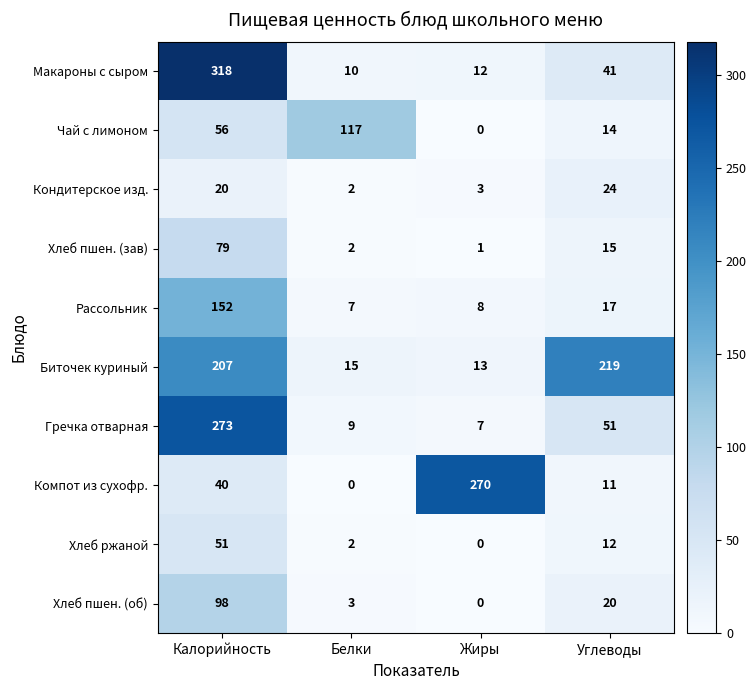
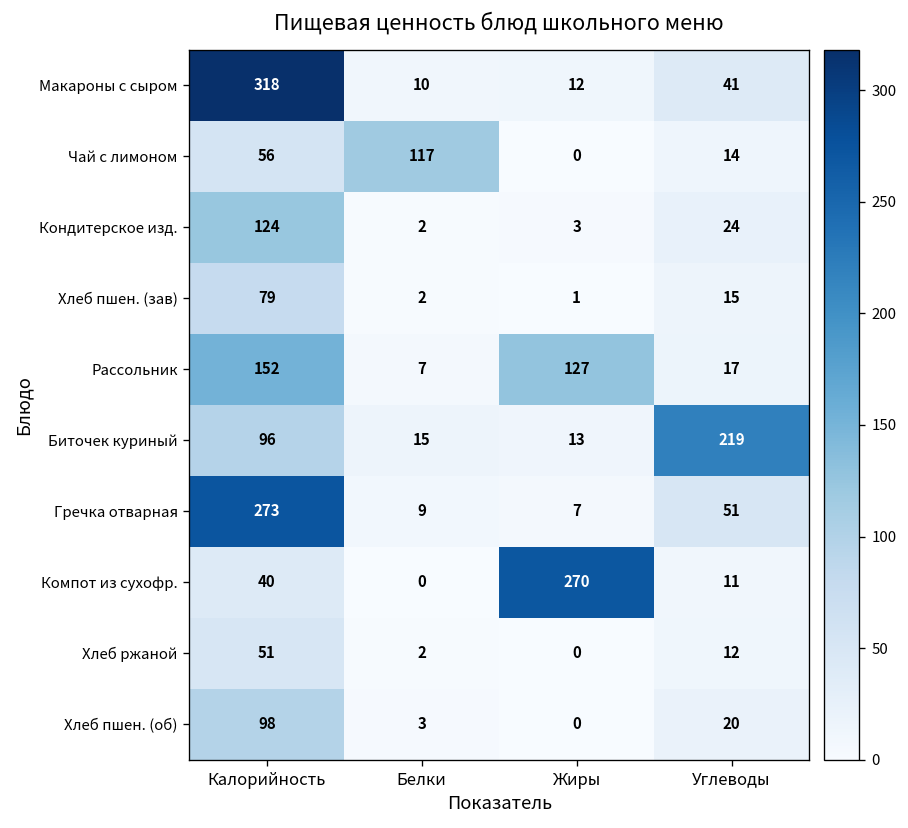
  {
    "Макароны с сыром": {
      "Калорийность": 318,
      "Белки": 10,
      "Жиры": 12,
      "Углеводы": 41
    },
    "Чай с лимоном": {
      "Калорийность": 56,
      "Белки": 117,
      "Жиры": 0,
      "Углеводы": 14
    },
    "Кондитерское изд.": {
-     "Калорийность": 20,
+     "Калорийность": 124,
      "Белки": 2,
      "Жиры": 3,
      "Углеводы": 24
    },
    "Хлеб пшен. (зав)": {
      "Калорийность": 79,
      "Белки": 2,
      "Жиры": 1,
      "Углеводы": 15
    },
    "Рассольник": {
      "Калорийность": 152,
      "Белки": 7,
-     "Жиры": 8,
+     "Жиры": 127,
      "Углеводы": 17
    },
    "Биточек куриный": {
-     "Калорийность": 207,
+     "Калорийность": 96,
      "Белки": 15,
      "Жиры": 13,
      "Углеводы": 219
    },
    "Гречка отварная": {
      "Калорийность": 273,
      "Белки": 9,
      "Жиры": 7,
      "Углеводы": 51
    },
    "Компот из сухофр.": {
      "Калорийность": 40,
      "Белки": 0,
      "Жиры": 270,
      "Углеводы": 11
    },
    "Хлеб ржаной": {
      "Калорийность": 51,
      "Белки": 2,
      "Жиры": 0,
      "Углеводы": 12
    },
    "Хлеб пшен. (об)": {
      "Калорийность": 98,
      "Белки": 3,
      "Жиры": 0,
      "Углеводы": 20
    }
  }
